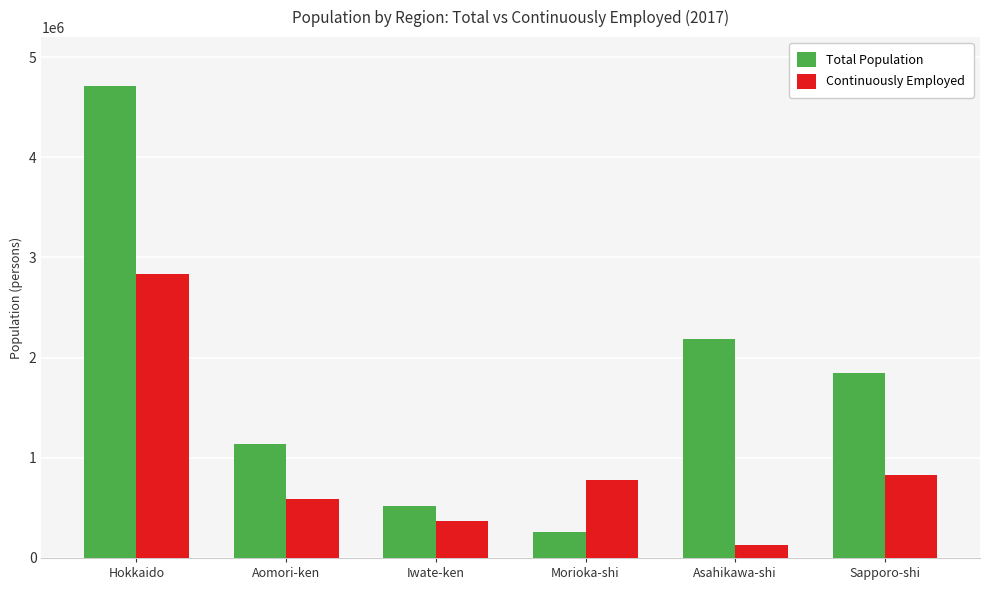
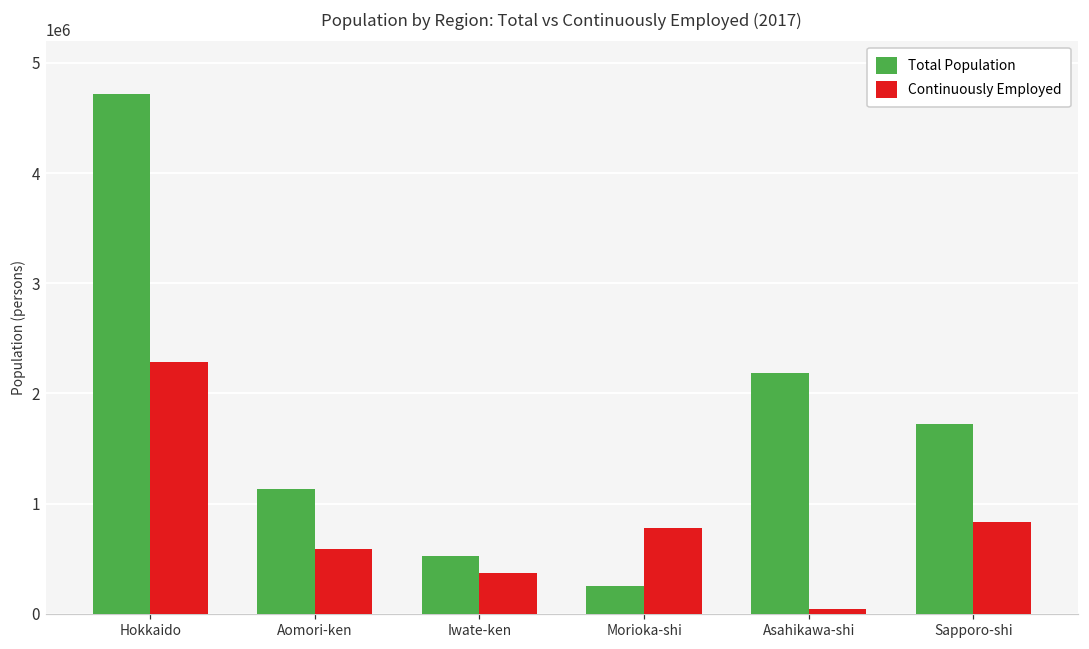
  {
    "Total Population": {
      "Hokkaido": 4720000,
      "Aomori-ken": 1130000,
      "Iwate-ken": 520000,
      "Morioka-shi": 260000,
      "Asahikawa-shi": 2190000,
-     "Sapporo-shi": 1850000
+     "Sapporo-shi": 1720000
    },
    "Continuously Employed": {
-     "Hokkaido": 2840000,
+     "Hokkaido": 2280000,
      "Aomori-ken": 590000,
      "Iwate-ken": 370000,
      "Morioka-shi": 780000,
-     "Asahikawa-shi": 130000,
+     "Asahikawa-shi": 40000,
      "Sapporo-shi": 830000
    }
  }
